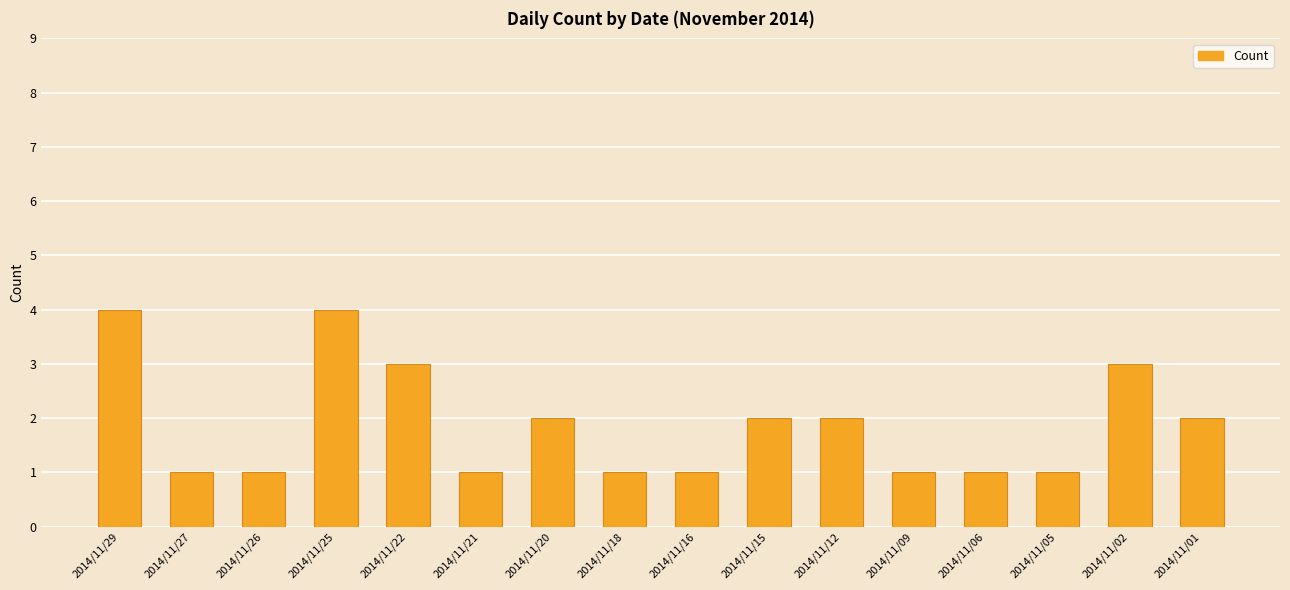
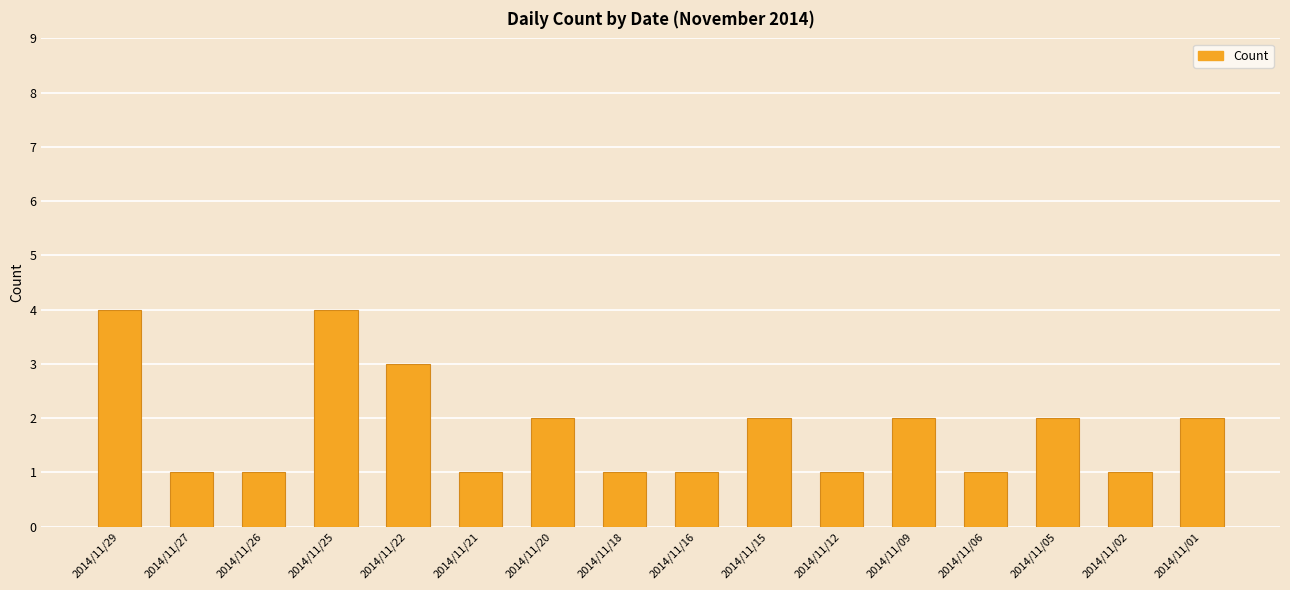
  {
    "2014/11/29": 4,
    "2014/11/27": 1,
    "2014/11/26": 1,
    "2014/11/25": 4,
    "2014/11/22": 3,
    "2014/11/21": 1,
    "2014/11/20": 2,
    "2014/11/18": 1,
    "2014/11/16": 1,
    "2014/11/15": 2,
-   "2014/11/12": 2,
-   "2014/11/09": 1,
+   "2014/11/12": 1,
+   "2014/11/09": 2,
    "2014/11/06": 1,
-   "2014/11/05": 1,
-   "2014/11/02": 3,
+   "2014/11/05": 2,
+   "2014/11/02": 1,
    "2014/11/01": 2
  }
